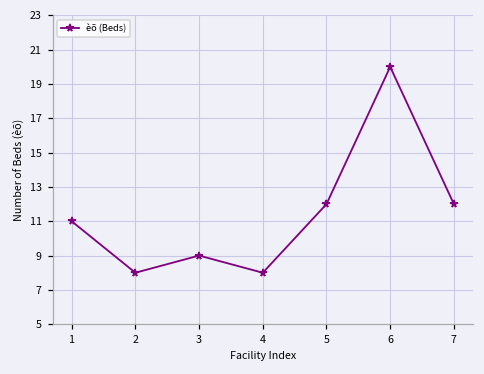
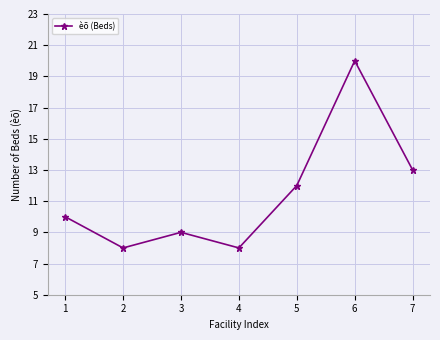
  {
-   "1": 11,
+   "1": 10,
    "2": 8,
    "3": 9,
    "4": 8,
    "5": 12,
    "6": 20,
-   "7": 12
+   "7": 13
  }
